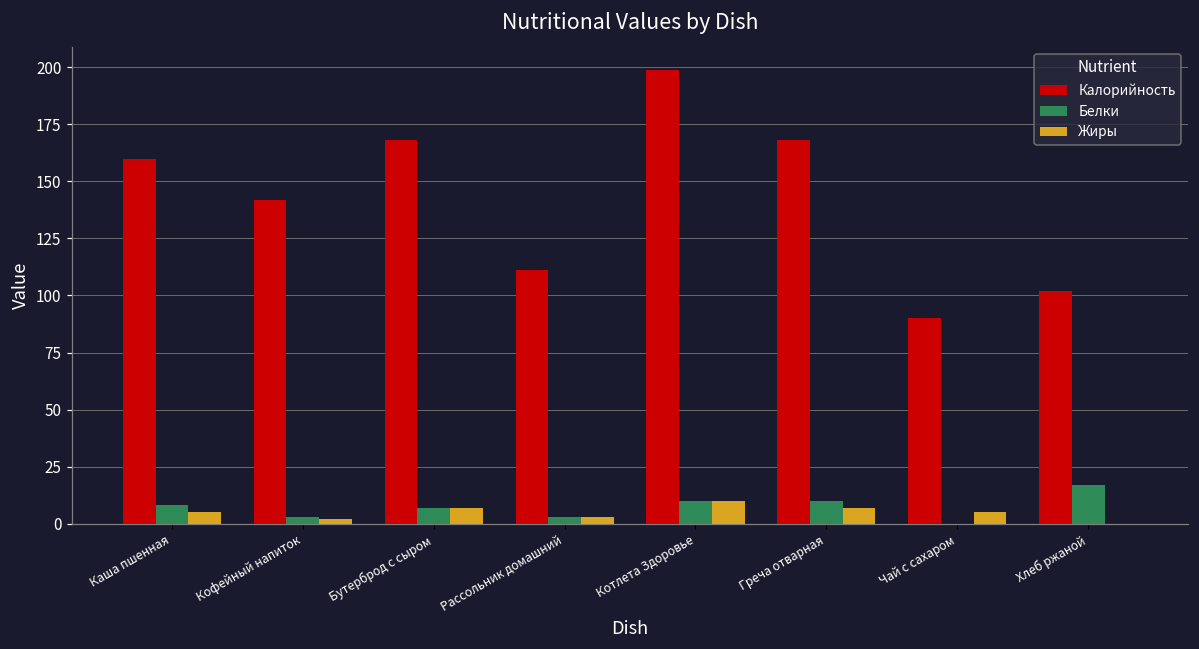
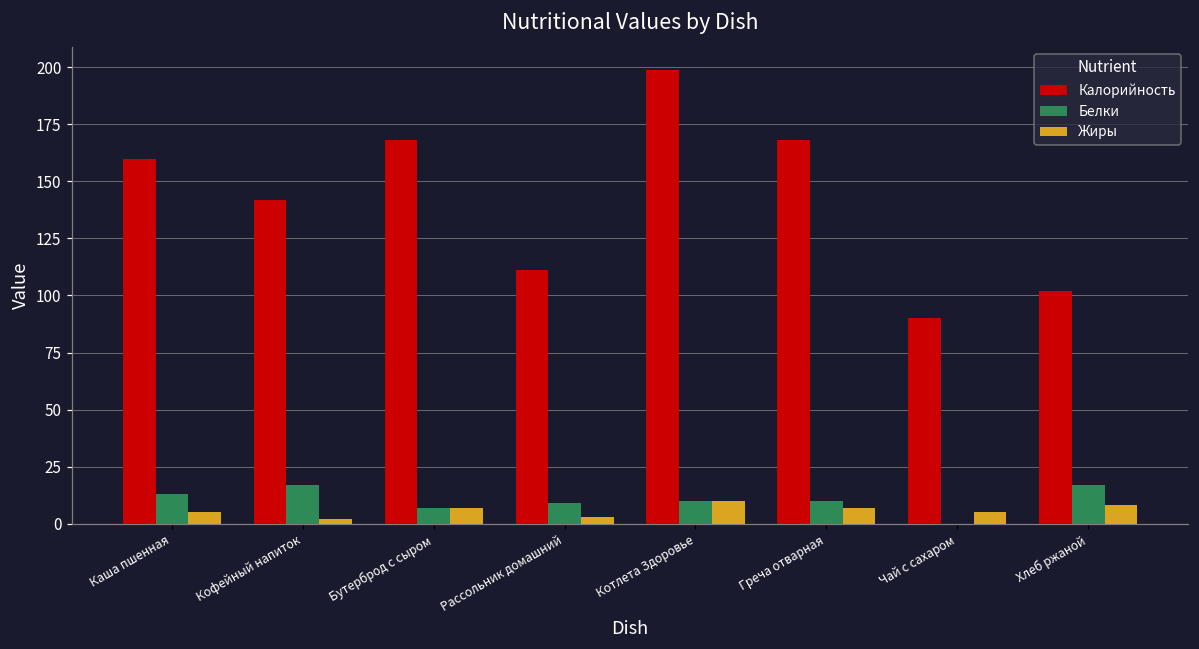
  {
    "Калорийность": {
      "Каша пшенная": 160,
      "Кофейный напиток": 142,
      "Бутерброд с сыром": 168,
      "Рассольник домашний": 111,
      "Котлета Здоровье": 199,
      "Греча отварная": 168,
      "Чай с сахаром": 90,
      "Хлеб ржаной": 102
    },
    "Белки": {
-     "Каша пшенная": 8,
-     "Кофейный напиток": 3,
+     "Каша пшенная": 13,
+     "Кофейный напиток": 17,
      "Бутерброд с сыром": 7,
-     "Рассольник домашний": 3,
+     "Рассольник домашний": 9,
      "Котлета Здоровье": 10,
      "Греча отварная": 10,
      "Чай с сахаром": 0,
      "Хлеб ржаной": 17
    },
    "Жиры": {
      "Каша пшенная": 5,
      "Кофейный напиток": 2,
      "Бутерброд с сыром": 7,
      "Рассольник домашний": 3,
      "Котлета Здоровье": 10,
      "Греча отварная": 7,
      "Чай с сахаром": 5,
-     "Хлеб ржаной": 0
+     "Хлеб ржаной": 8
    }
  }
